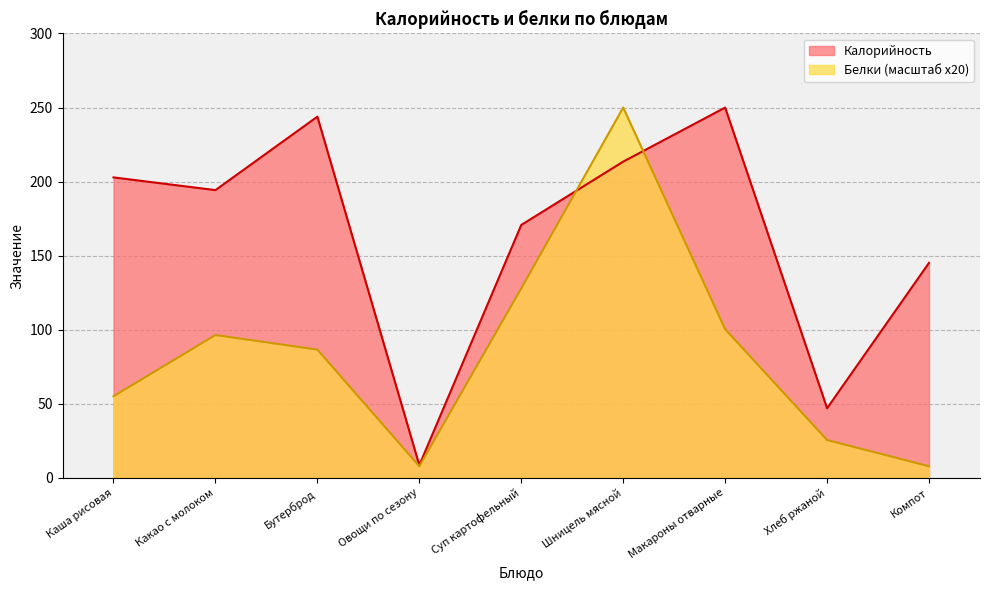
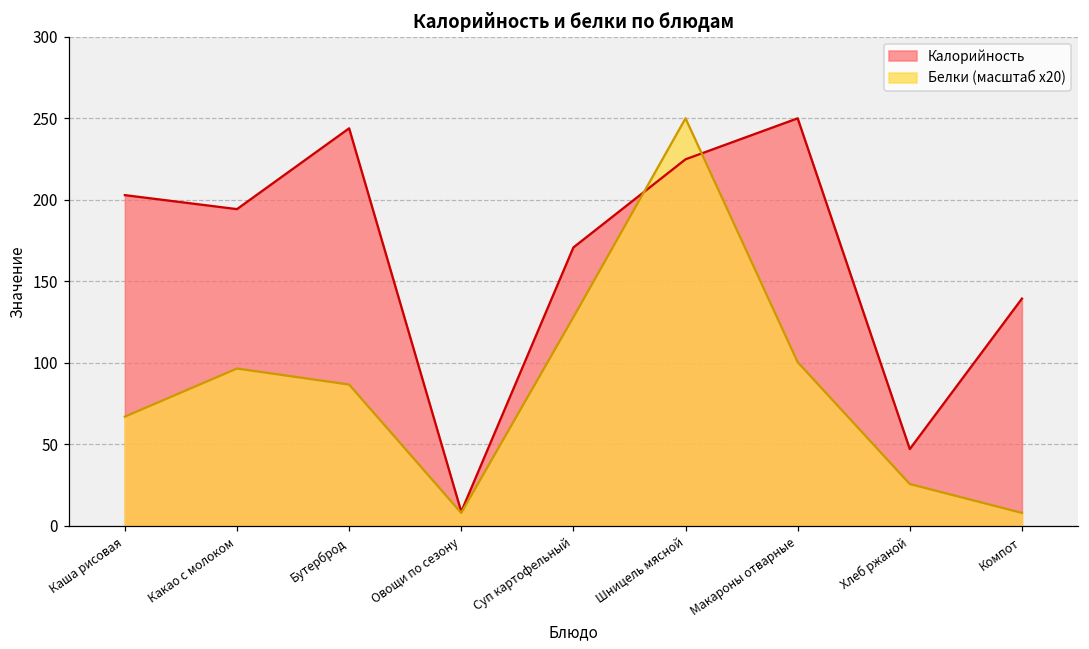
  {
    "Калорийность": {
      "Каша рисовая": 203,
      "Какао с молоком": 194,
      "Бутерброд": 244,
      "Суп картофельный": 171,
-     "Шницель мясной": 213,
+     "Шницель мясной": 225,
      "Макароны отварные": 250,
      "Хлеб ржаной": 47,
-     "Компот": 145
+     "Компот": 139
    },
    "Белки (масштаб x20)": {
-     "Каша рисовая": 55,
+     "Каша рисовая": 67,
      "Какао с молоком": 96,
      "Бутерброд": 87,
      "Суп картофельный": 128,
      "Шницель мясной": 250,
      "Макароны отварные": 100,
      "Хлеб ржаной": 26,
      "Компот": 8
    }
  }
